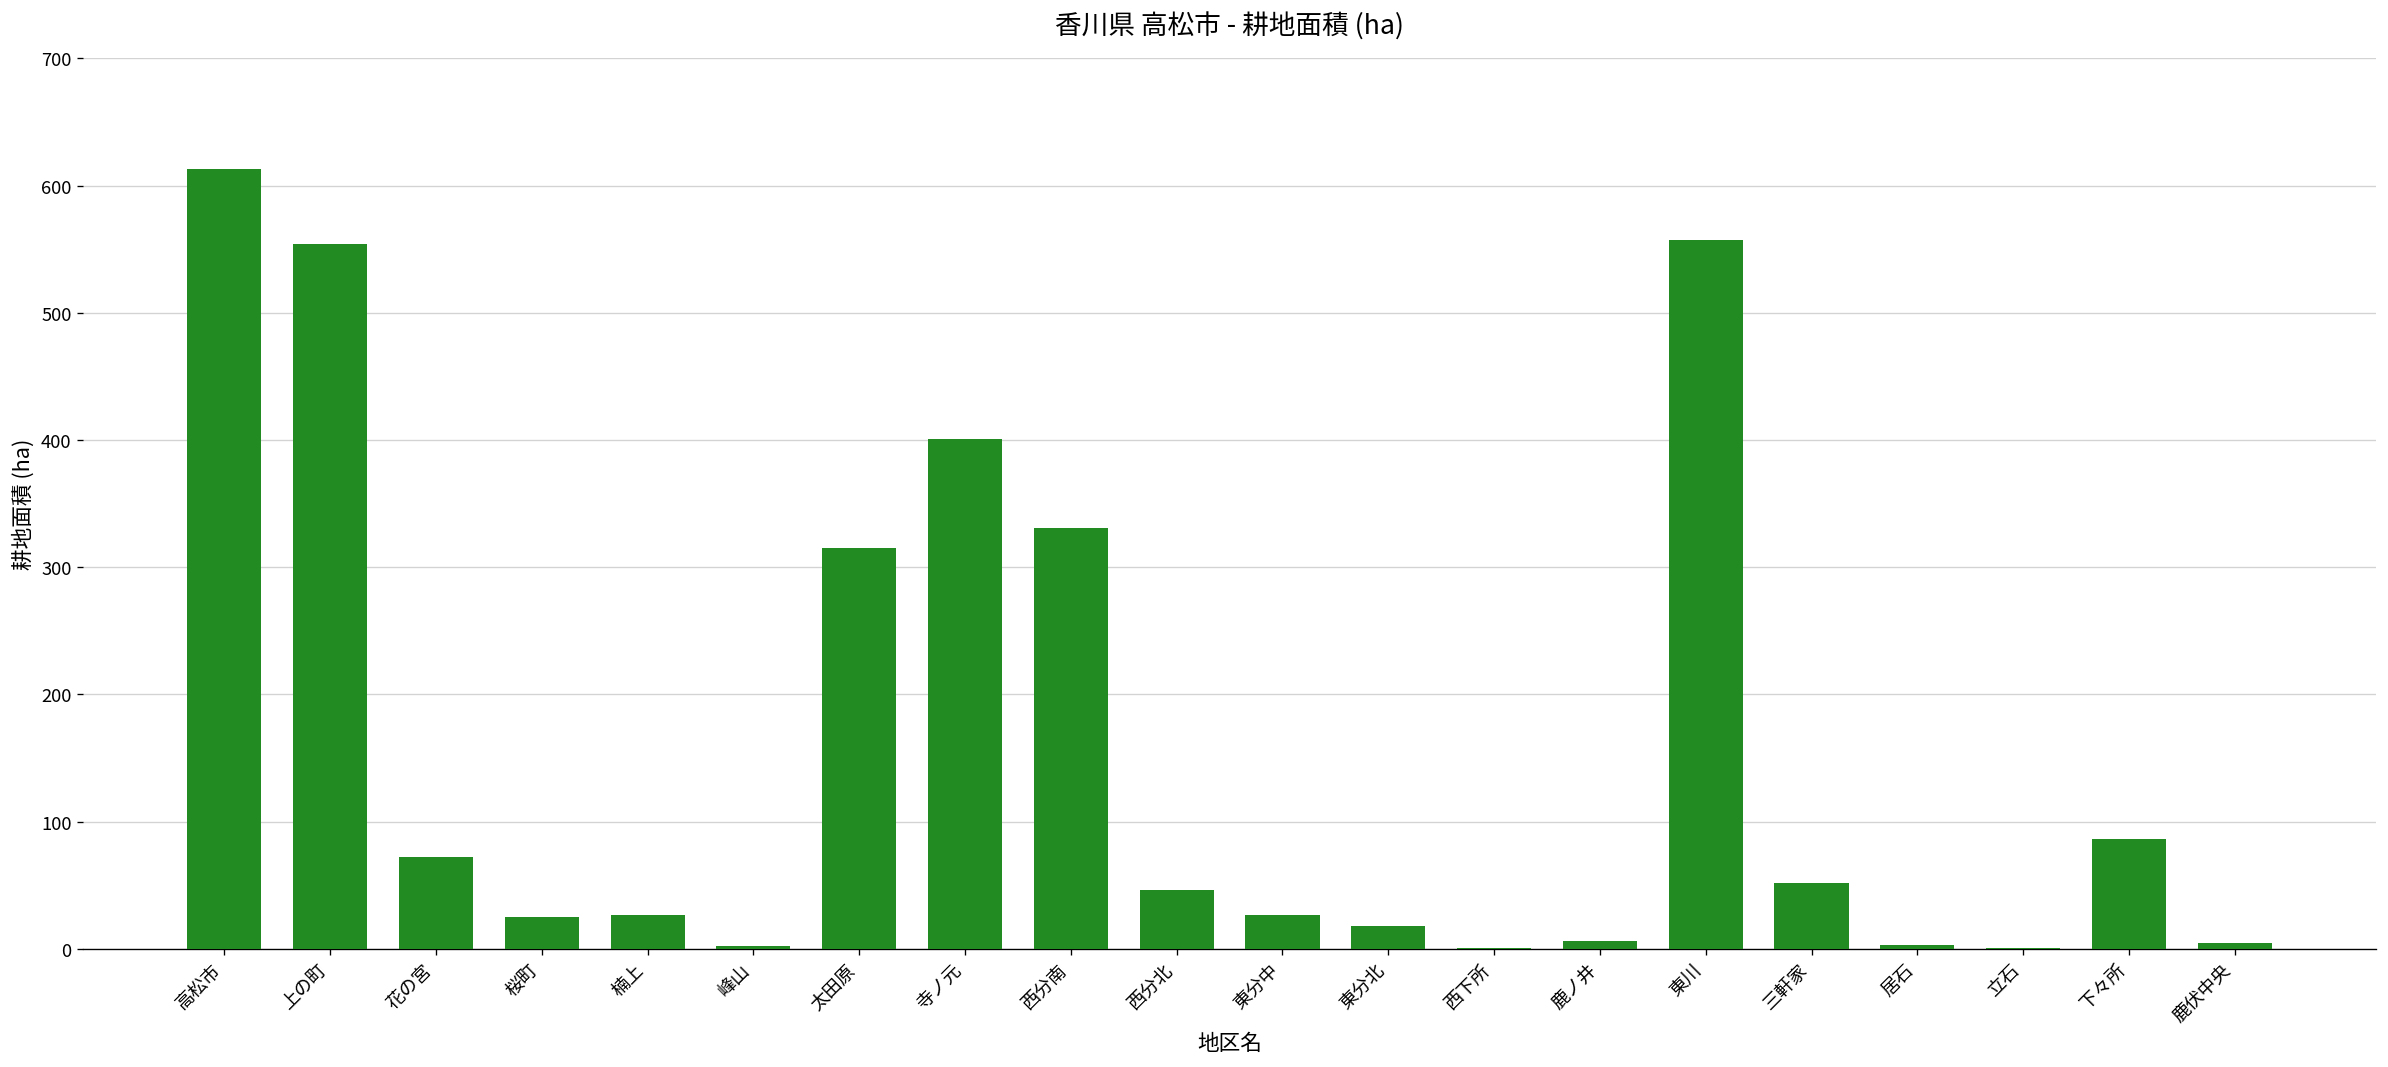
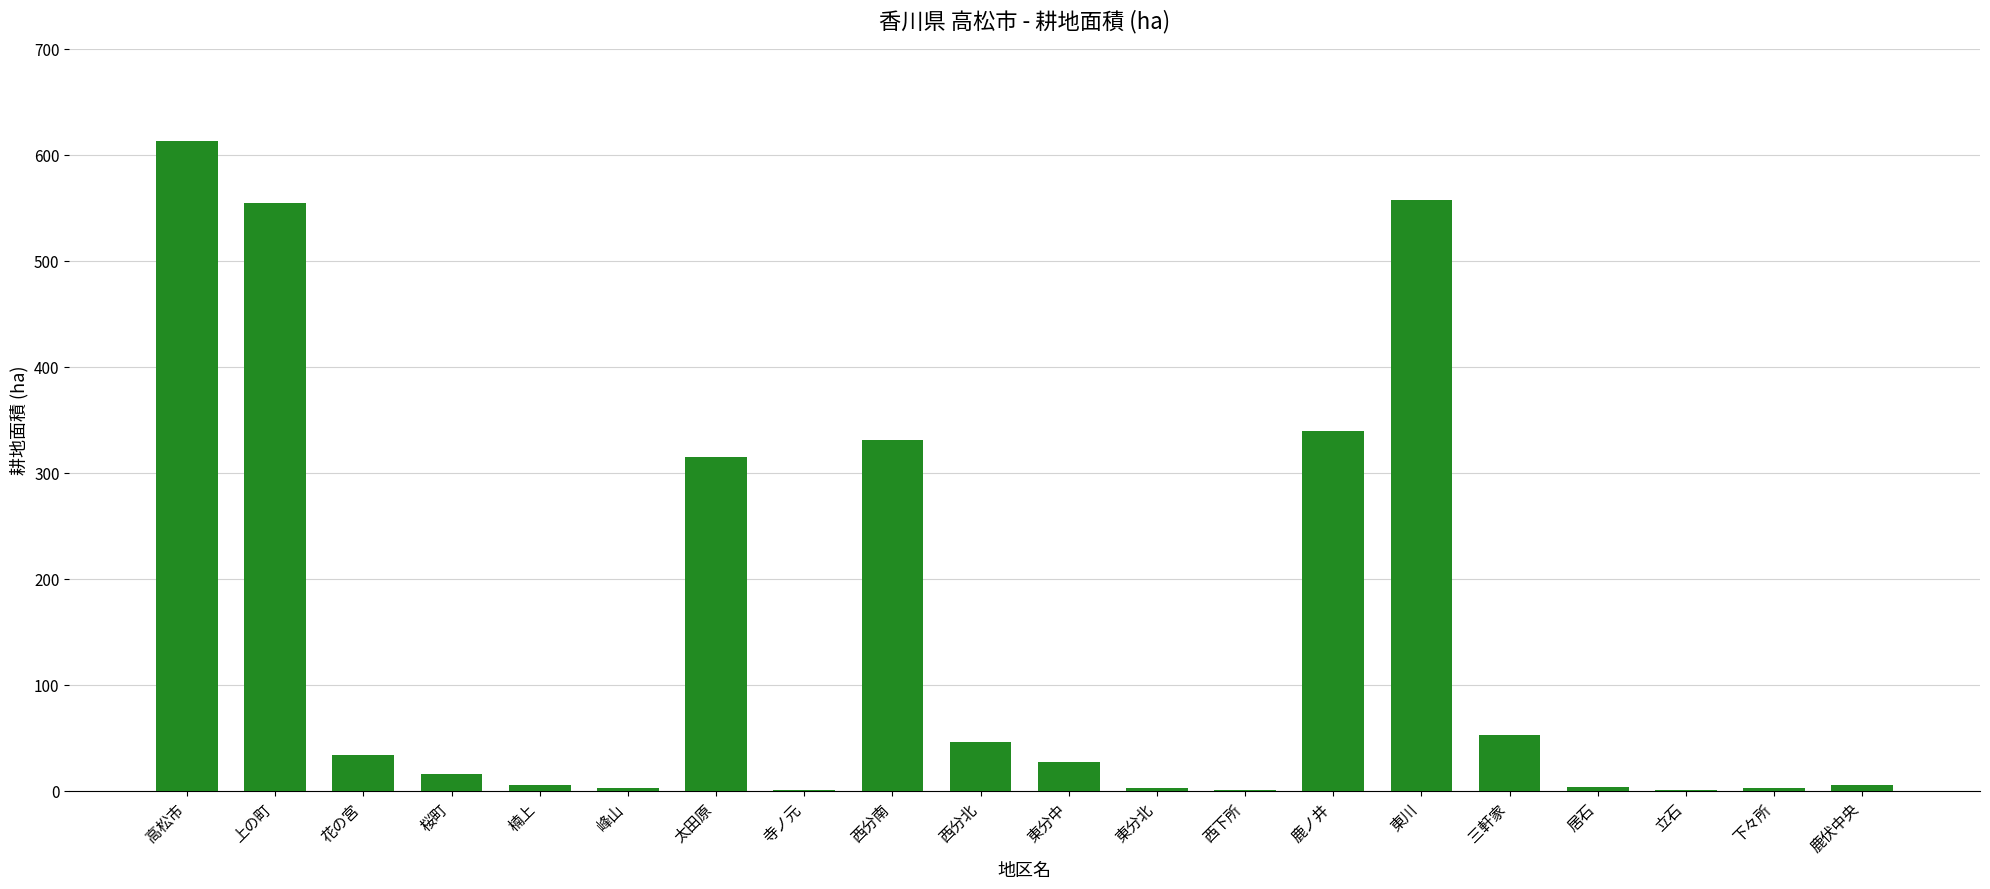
  {
    "高松市": 613,
    "上の町": 554,
-   "花の宮": 72,
-   "桜町": 25,
-   "楠上": 27,
+   "花の宮": 34,
+   "桜町": 16,
+   "楠上": 5,
    "太田原": 315,
-   "寺ノ元": 401,
+   "寺ノ元": 1,
    "西分南": 331,
    "西分北": 46,
    "東分中": 27,
-   "東分北": 18,
-   "鹿ノ井": 6,
+   "東分北": 2,
+   "鹿ノ井": 339,
    "東川": 557,
    "三軒家": 52,
    "居石": 3,
-   "下々所": 86,
+   "下々所": 2,
    "鹿伏中央": 5
  }
